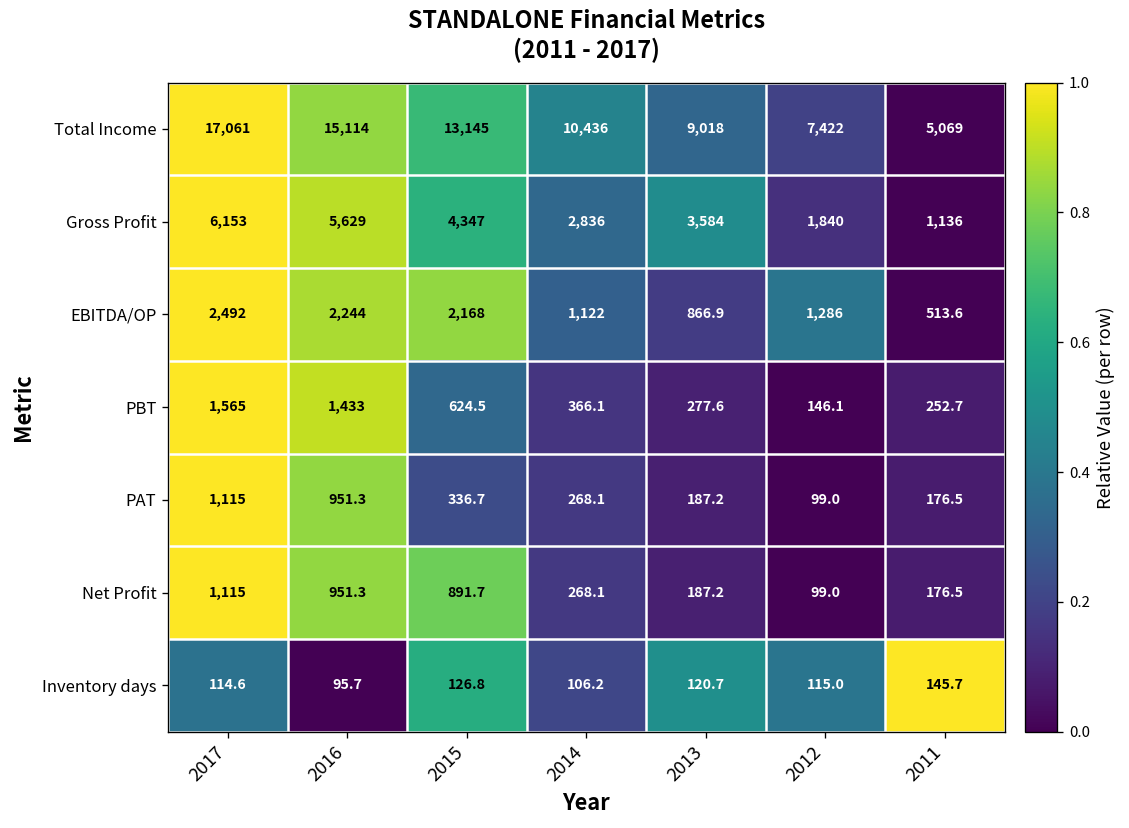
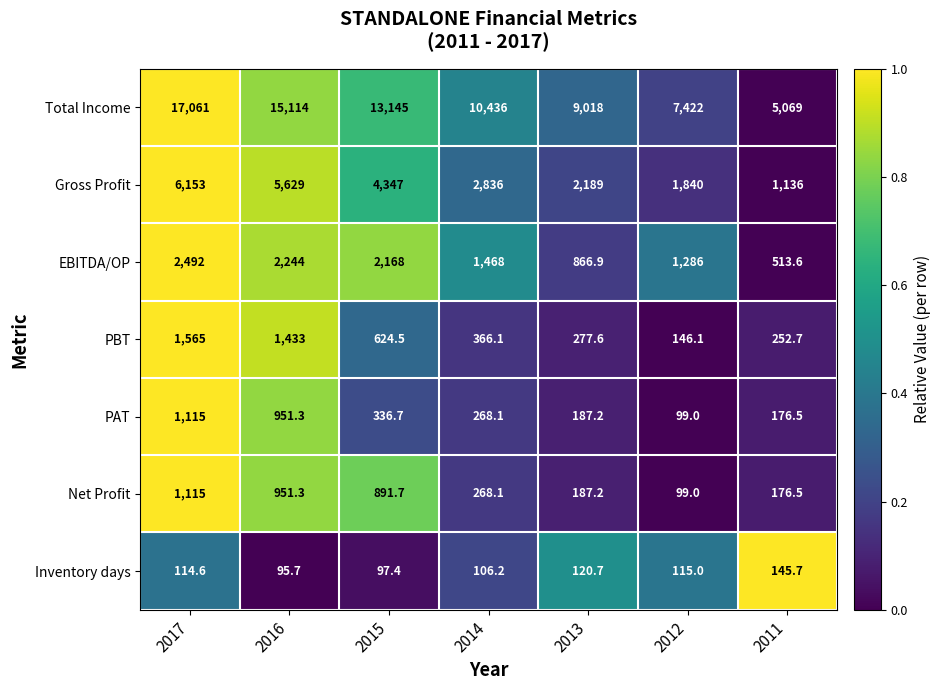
  {
    "Total Income": {
      "2017": "17,061",
      "2016": "15,114",
      "2015": "13,145",
      "2014": "10,436",
      "2013": "9,018",
      "2012": "7,422",
      "2011": "5,069"
    },
    "Gross Profit": {
      "2017": "6,153",
      "2016": "5,629",
      "2015": "4,347",
      "2014": "2,836",
-     "2013": "3,584",
+     "2013": "2,189",
      "2012": "1,840",
      "2011": "1,136"
    },
    "EBITDA/OP": {
      "2017": "2,492",
      "2016": "2,244",
      "2015": "2,168",
-     "2014": "1,122",
+     "2014": "1,468",
      "2013": "866.9",
      "2012": "1,286",
      "2011": "513.6"
    },
    "PBT": {
      "2017": "1,565",
      "2016": "1,433",
      "2015": "624.5",
      "2014": "366.1",
      "2013": "277.6",
      "2012": "146.1",
      "2011": "252.7"
    },
    "PAT": {
      "2017": "1,115",
      "2016": "951.3",
      "2015": "336.7",
      "2014": "268.1",
      "2013": "187.2",
      "2012": "99.0",
      "2011": "176.5"
    },
    "Net Profit": {
      "2017": "1,115",
      "2016": "951.3",
      "2015": "891.7",
      "2014": "268.1",
      "2013": "187.2",
      "2012": "99.0",
      "2011": "176.5"
    },
    "Inventory days": {
      "2017": "114.6",
      "2016": "95.7",
-     "2015": "126.8",
+     "2015": "97.4",
      "2014": "106.2",
      "2013": "120.7",
      "2012": "115.0",
      "2011": "145.7"
    }
  }
